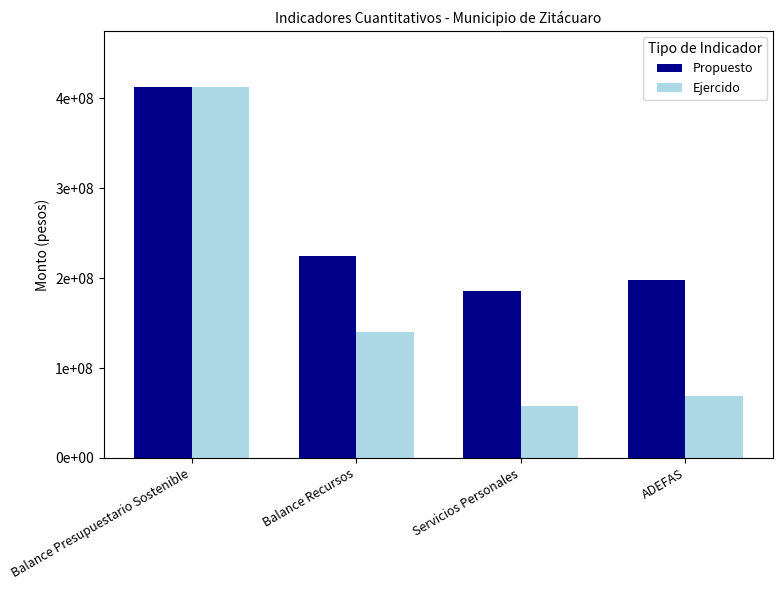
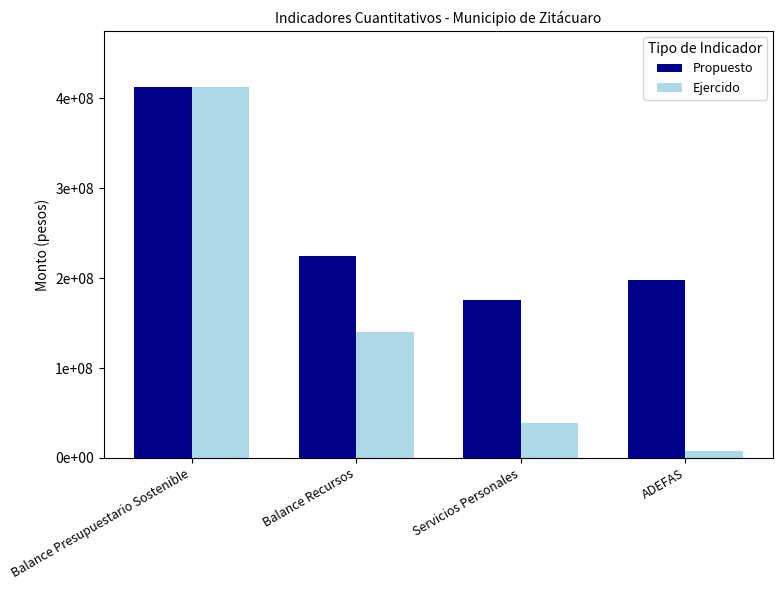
  {
    "Propuesto": {
      "Balance Presupuestario Sostenible": 410000000,
      "Balance Recursos": 220000000,
-     "Servicios Personales": 190000000,
+     "Servicios Personales": 180000000,
      "ADEFAS": 200000000
    },
    "Ejercido": {
      "Balance Presupuestario Sostenible": 410000000,
      "Balance Recursos": 140000000,
-     "Servicios Personales": 60000000,
-     "ADEFAS": 70000000
+     "Servicios Personales": 40000000,
+     "ADEFAS": 10000000
    }
  }
